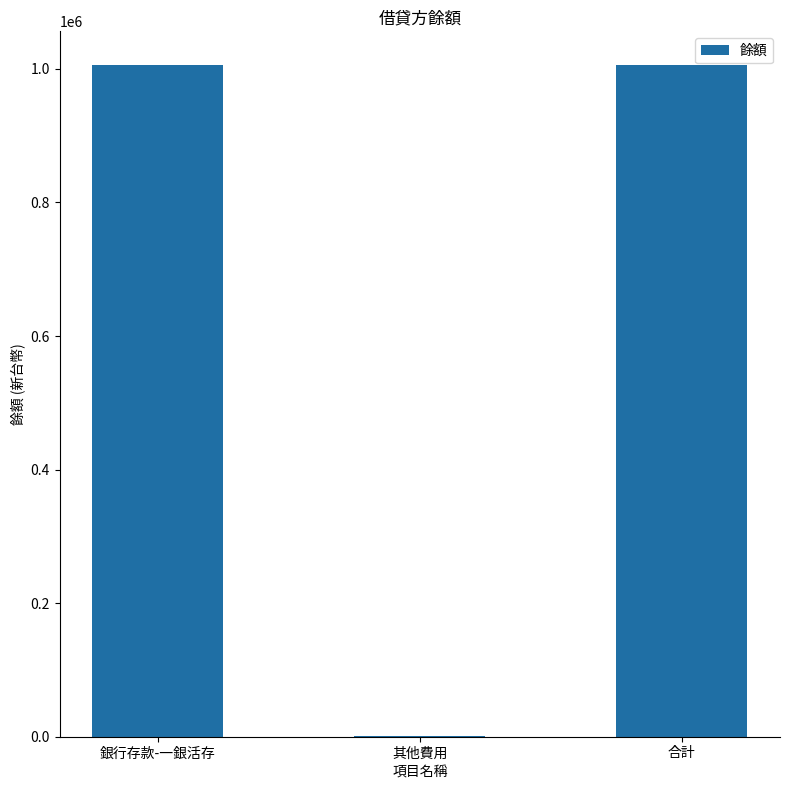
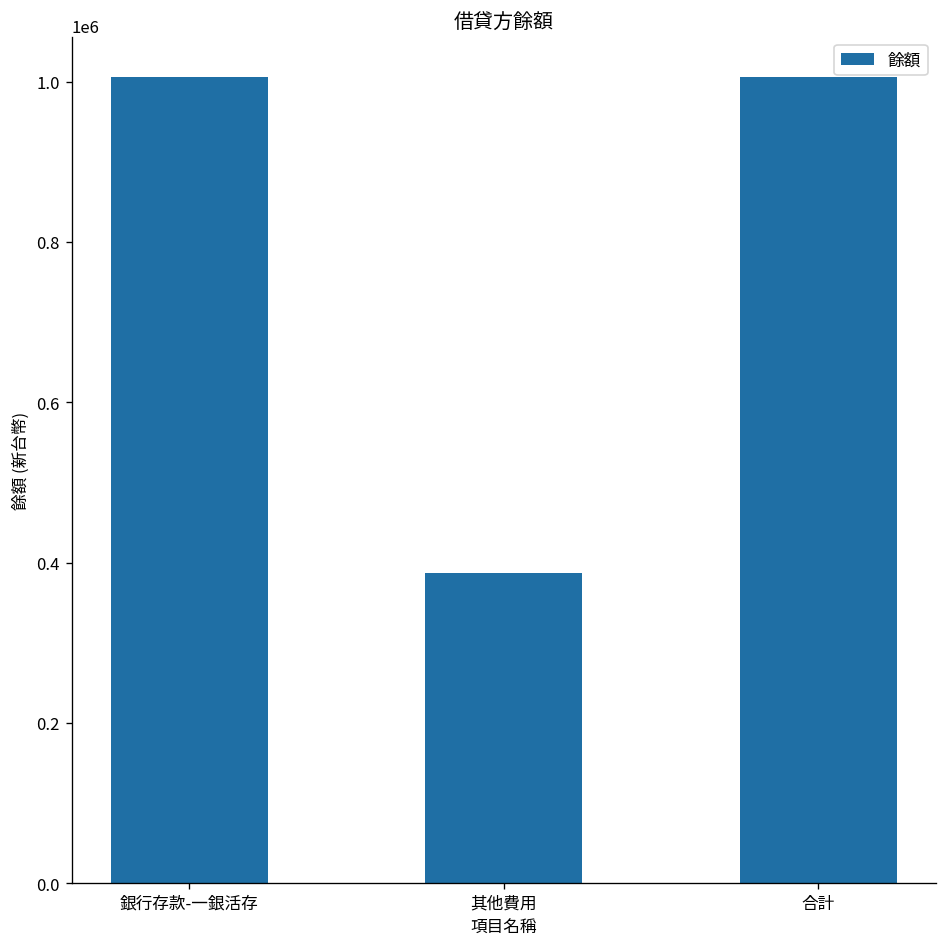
  {
    "銀行存款-一銀活存": 1010000,
-   "其他費用": 0,
+   "其他費用": 390000,
    "合計": 1010000
  }
